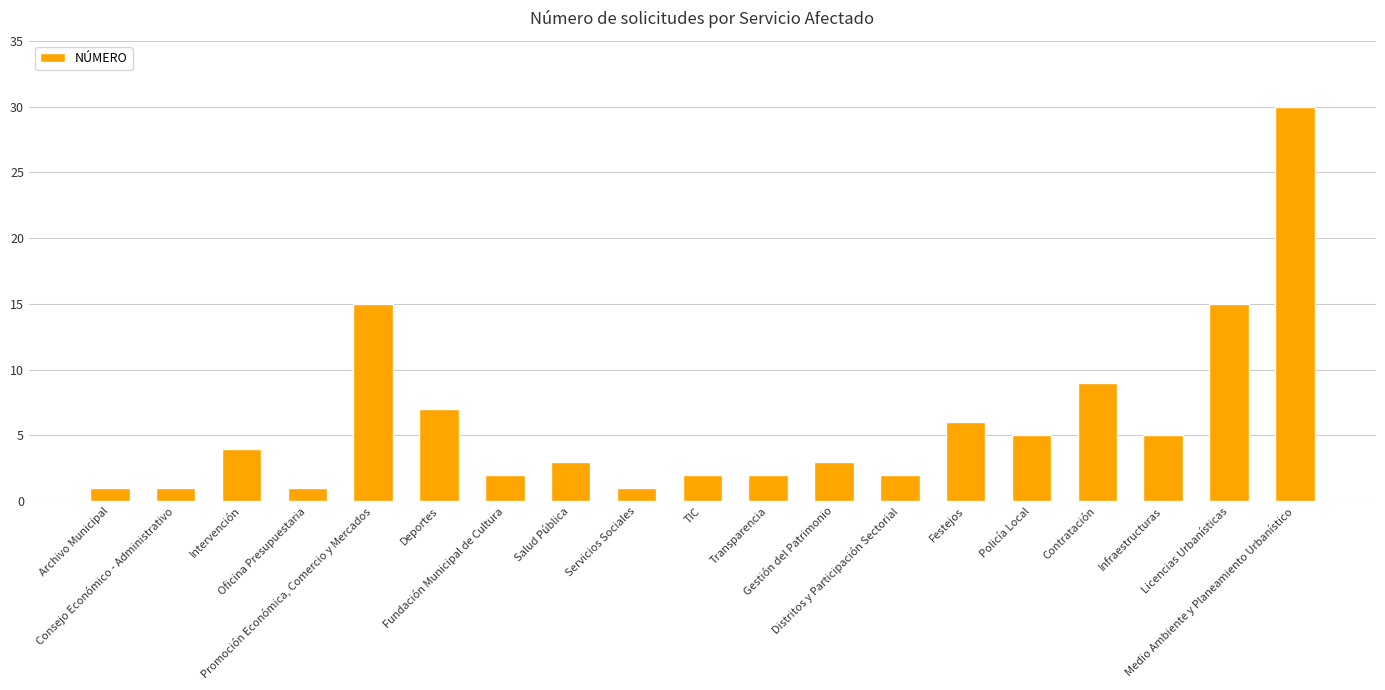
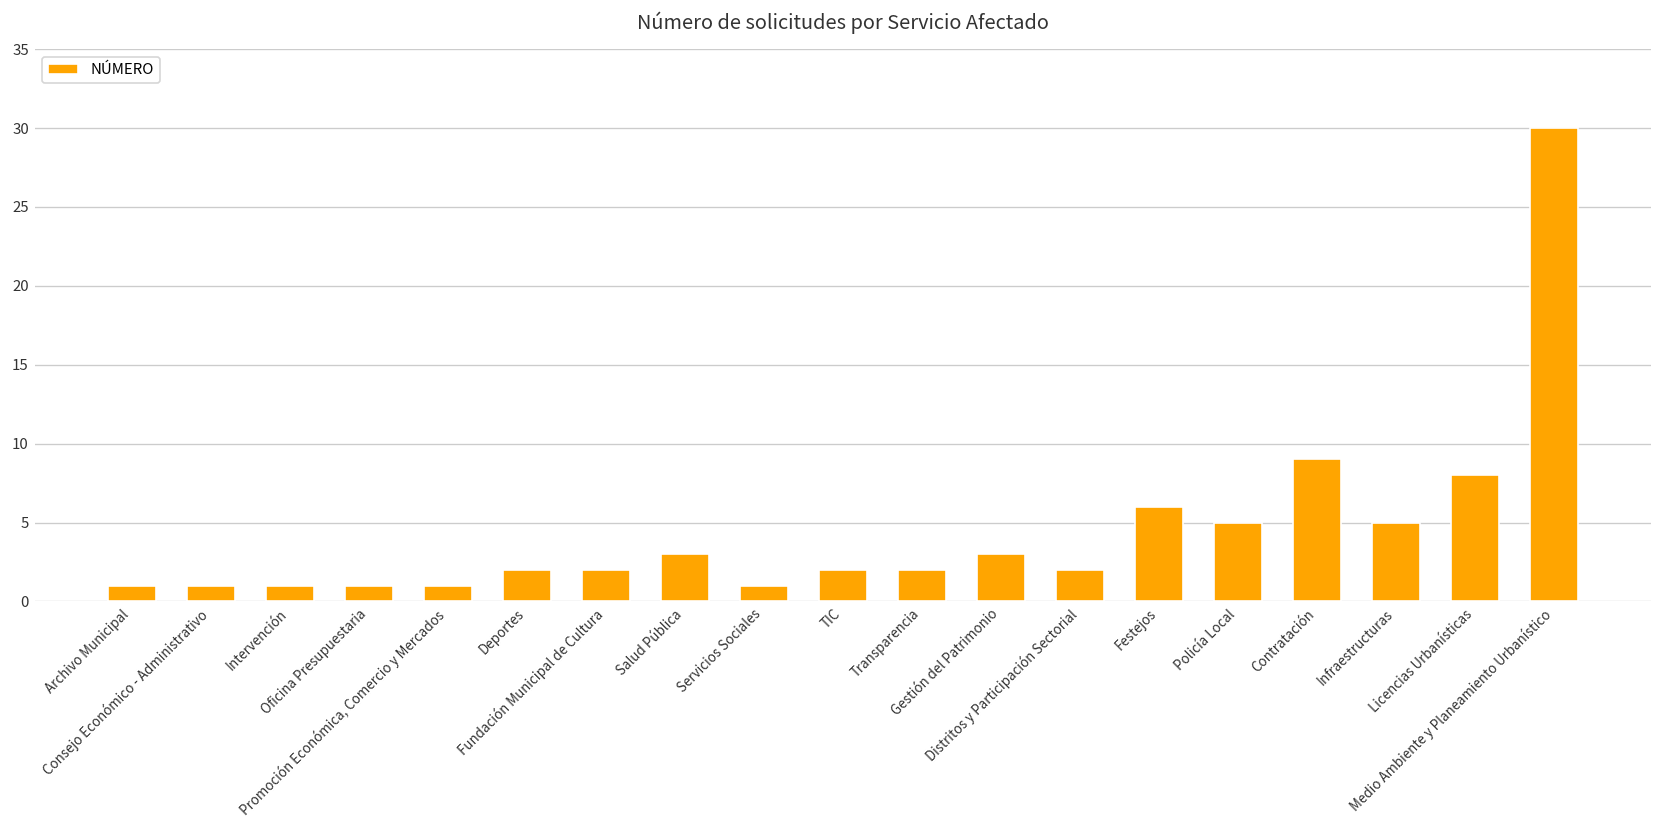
  {
    "Archivo Municipal": 1,
    "Consejo Económico - Administrativo": 1,
-   "Intervención": 4,
+   "Intervención": 1,
    "Oficina Presupuestaria": 1,
-   "Promoción Económica, Comercio y Mercados": 15,
-   "Deportes": 7,
+   "Promoción Económica, Comercio y Mercados": 1,
+   "Deportes": 2,
    "Fundación Municipal de Cultura": 2,
    "Salud Pública": 3,
    "Servicios Sociales": 1,
    "TIC": 2,
    "Transparencia": 2,
    "Gestión del Patrimonio": 3,
    "Distritos y Participación Sectorial": 2,
    "Festejos": 6,
    "Policía Local": 5,
    "Contratación": 9,
    "Infraestructuras": 5,
-   "Licencias Urbanísticas": 15,
+   "Licencias Urbanísticas": 8,
    "Medio Ambiente y Planeamiento Urbanístico": 30
  }
